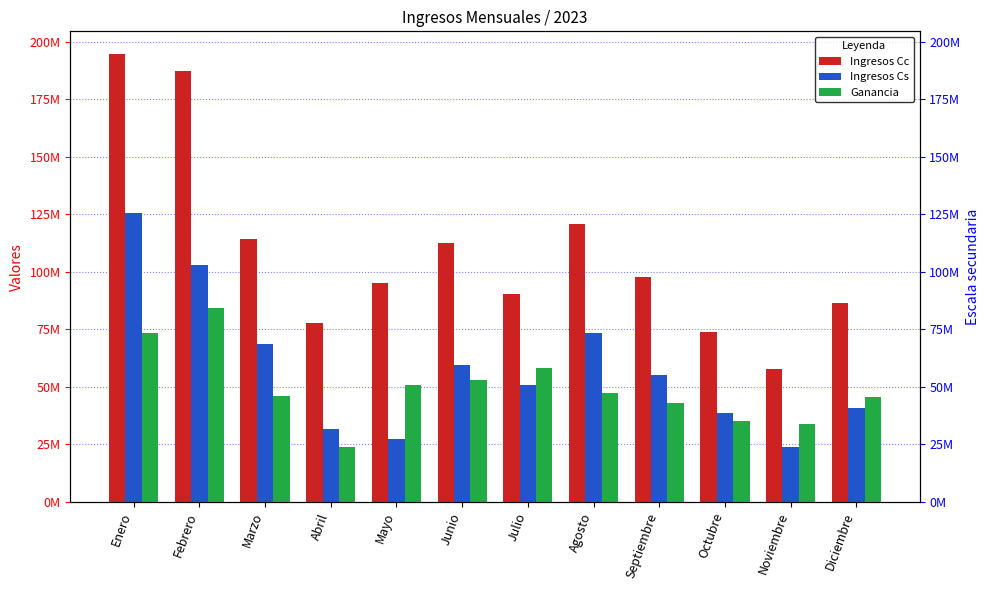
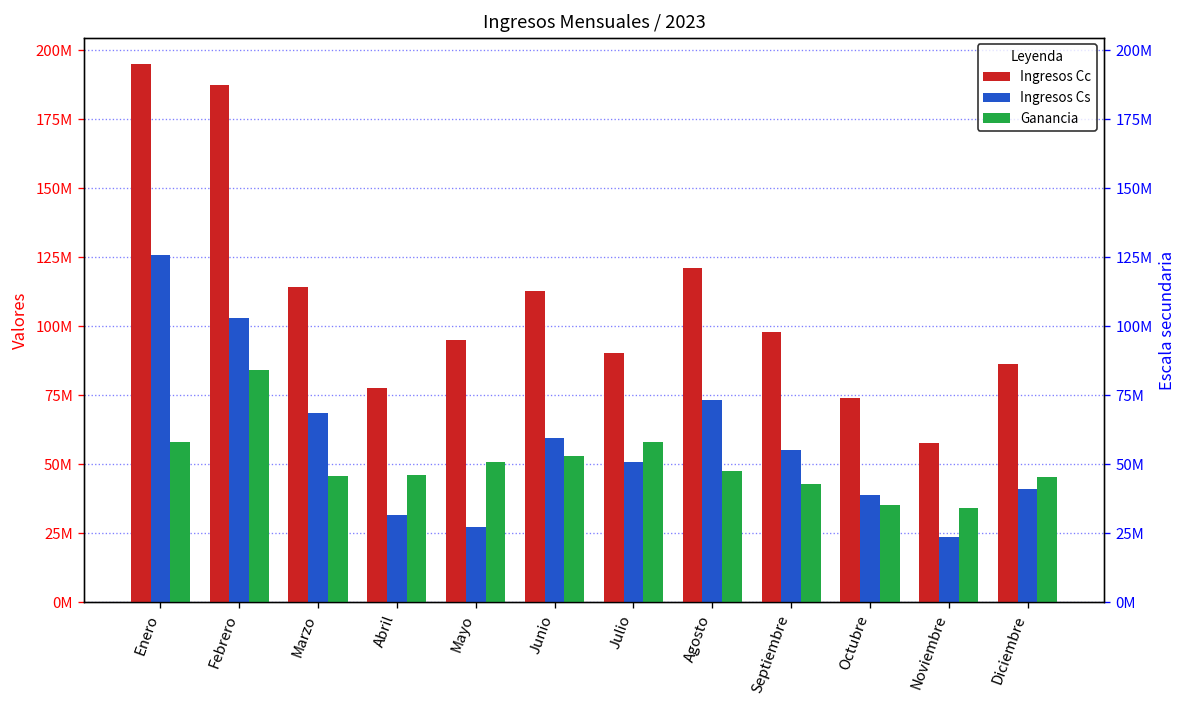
  {
    "Ingresos Cc": {
      "Enero": 195000000,
      "Febrero": 187000000,
      "Marzo": 114000000,
      "Abril": 78000000,
      "Mayo": 95000000,
      "Junio": 113000000,
      "Julio": 90000000,
      "Agosto": 121000000,
      "Septiembre": 98000000,
      "Octubre": 74000000,
      "Noviembre": 58000000,
      "Diciembre": 86000000
    },
    "Ingresos Cs": {
      "Enero": 126000000,
      "Febrero": 103000000,
      "Marzo": 69000000,
      "Abril": 32000000,
      "Mayo": 27000000,
      "Junio": 60000000,
      "Julio": 51000000,
      "Agosto": 73000000,
      "Septiembre": 55000000,
      "Octubre": 39000000,
      "Noviembre": 24000000,
      "Diciembre": 41000000
    },
    "Ganancia": {
-     "Enero": 73000000,
+     "Enero": 58000000,
      "Febrero": 84000000,
      "Marzo": 46000000,
-     "Abril": 24000000,
+     "Abril": 46000000,
      "Mayo": 51000000,
      "Junio": 53000000,
      "Julio": 58000000,
      "Agosto": 48000000,
      "Septiembre": 43000000,
      "Octubre": 35000000,
      "Noviembre": 34000000,
      "Diciembre": 45000000
    }
  }
